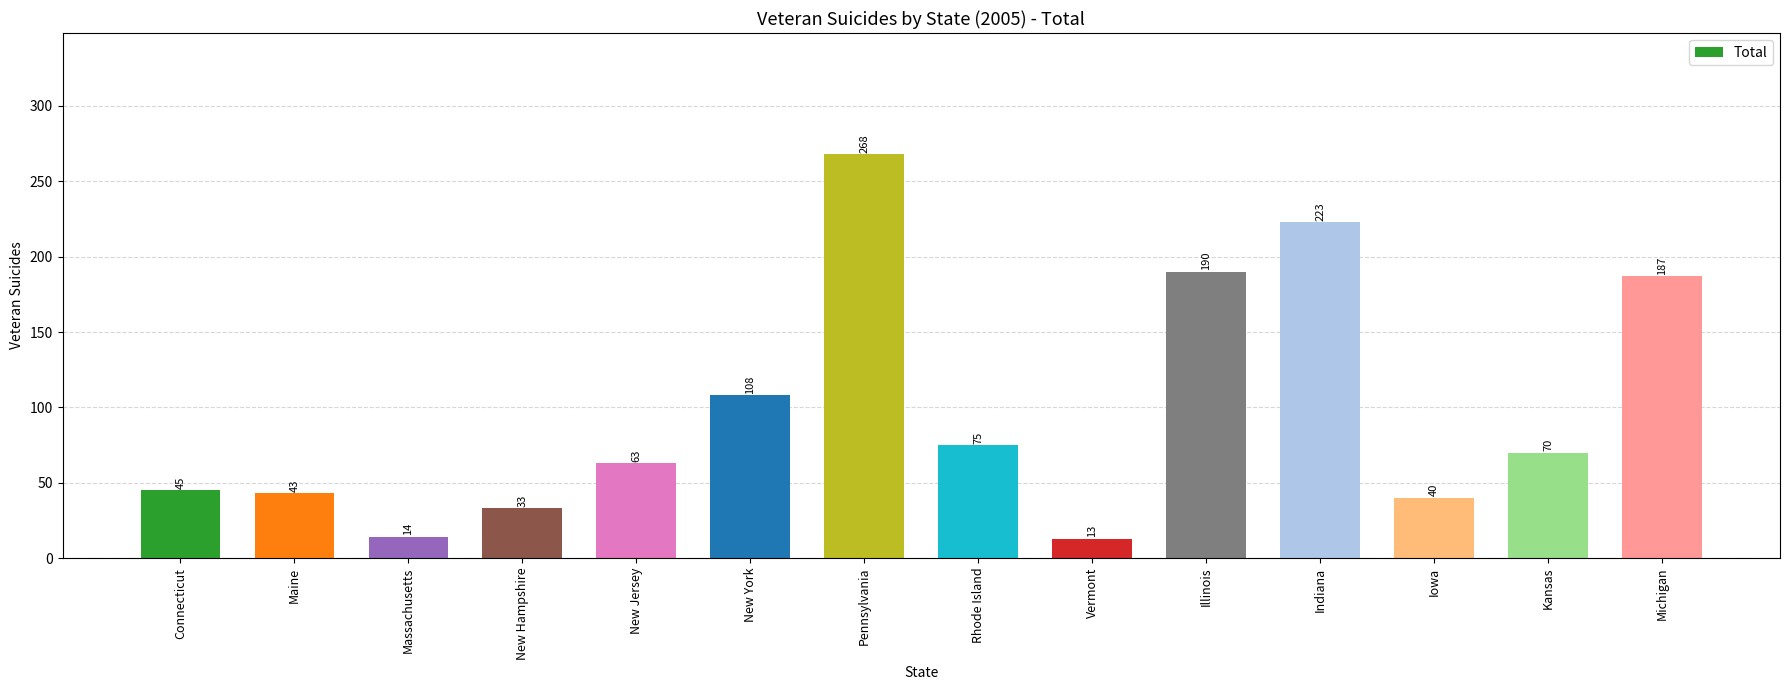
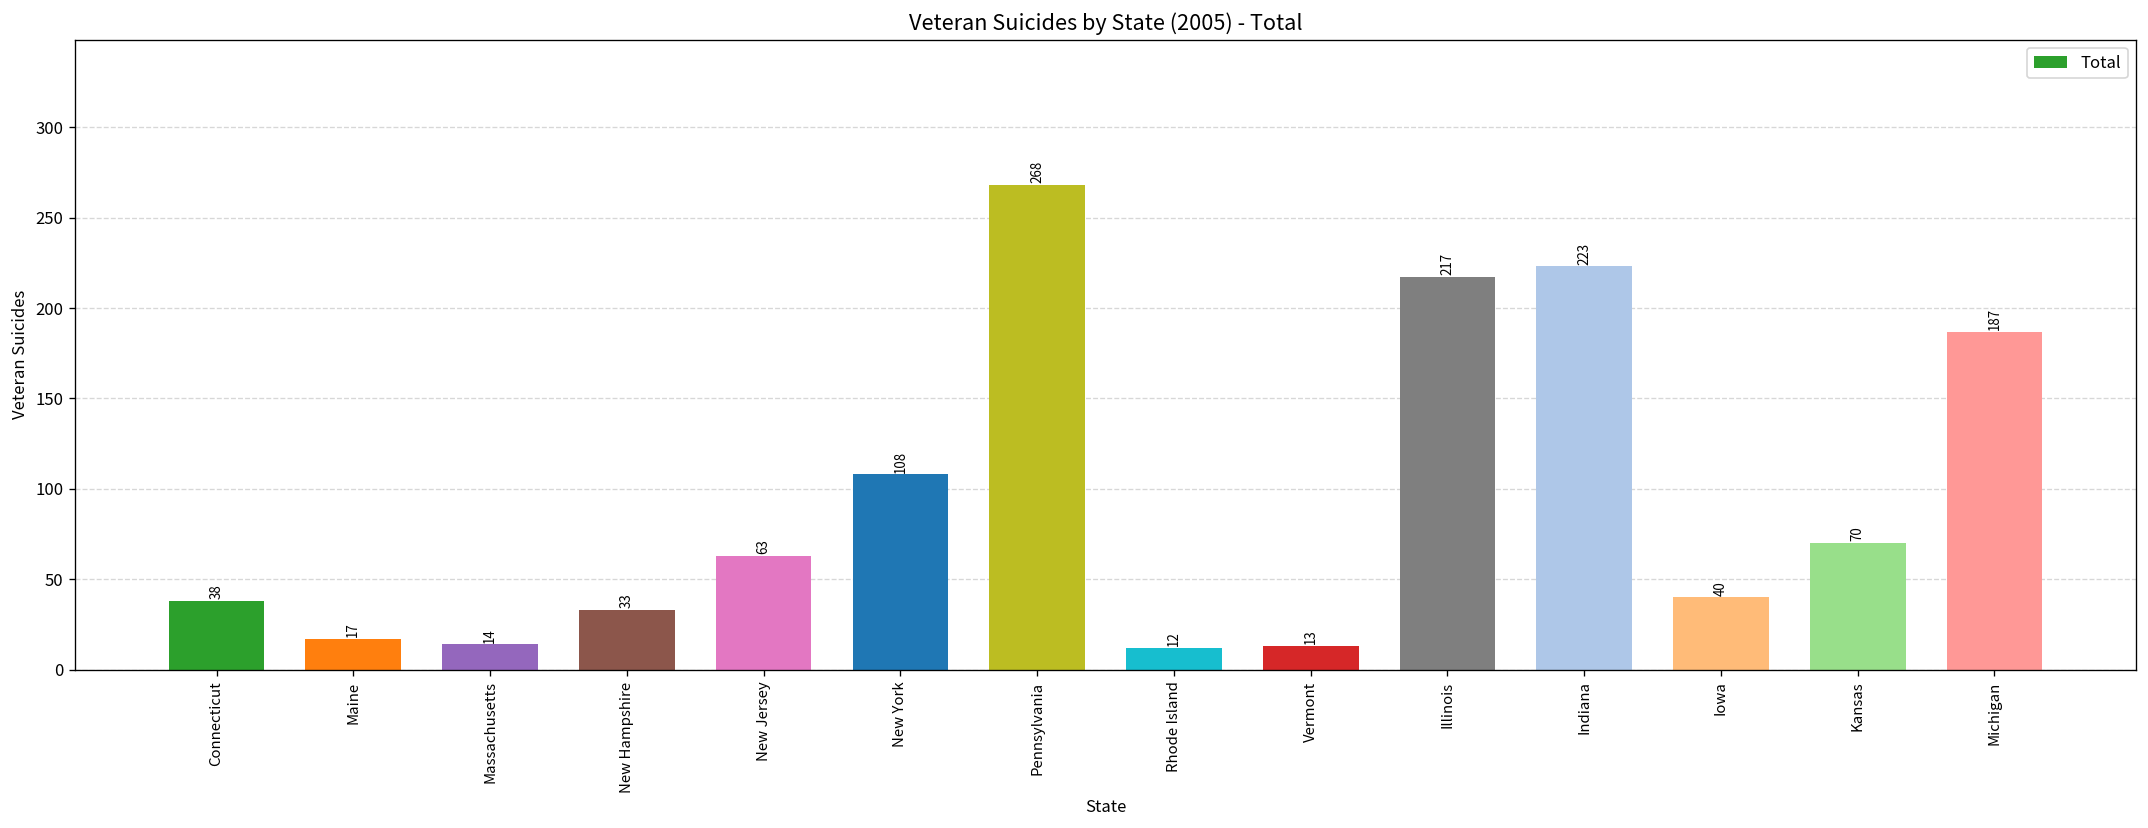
  {
-   "Connecticut": 45,
-   "Maine": 43,
+   "Connecticut": 38,
+   "Maine": 17,
    "Massachusetts": 14,
    "New Hampshire": 33,
    "New Jersey": 63,
    "New York": 108,
    "Pennsylvania": 268,
-   "Rhode Island": 75,
+   "Rhode Island": 12,
    "Vermont": 13,
-   "Illinois": 190,
+   "Illinois": 217,
    "Indiana": 223,
    "Iowa": 40,
    "Kansas": 70,
    "Michigan": 187
  }
